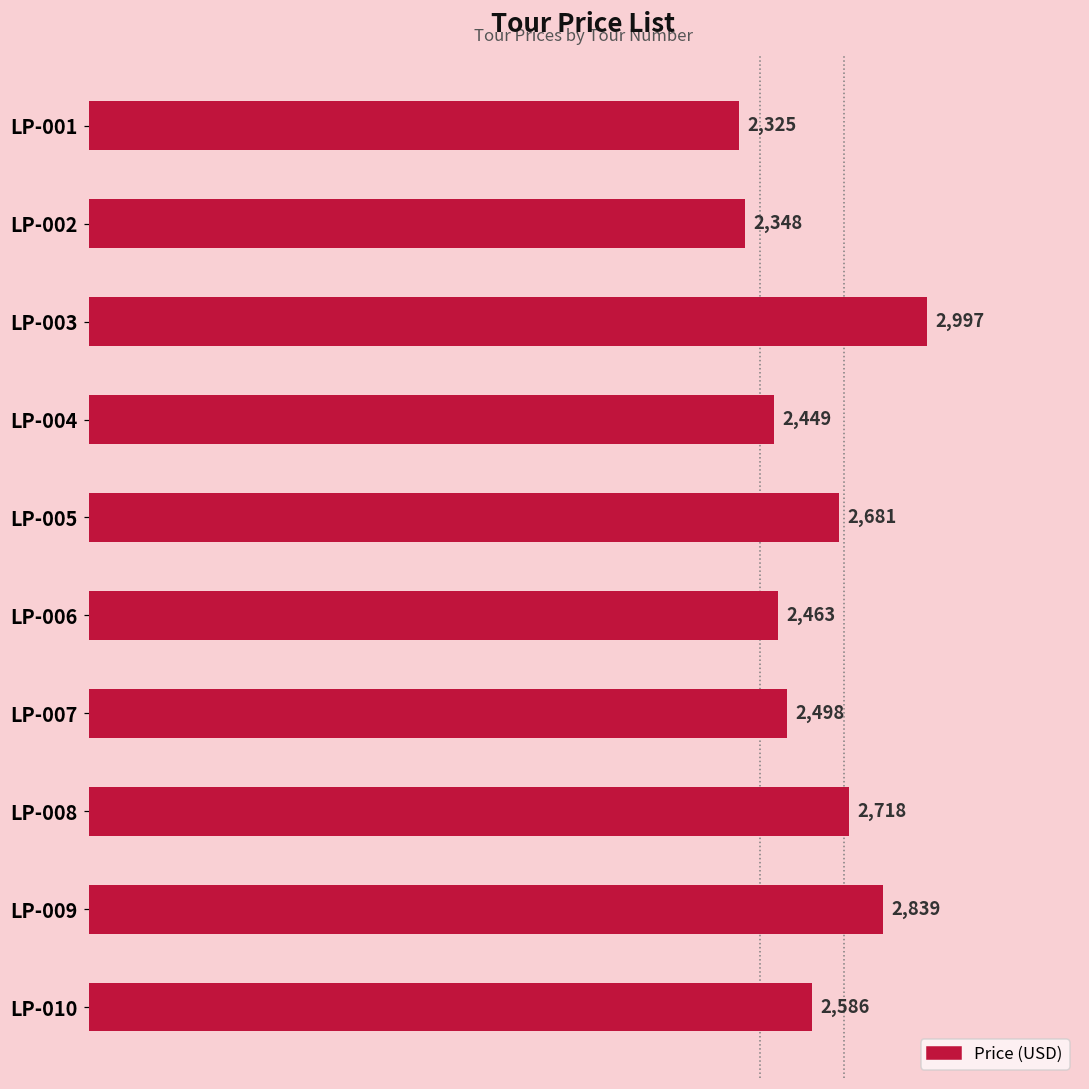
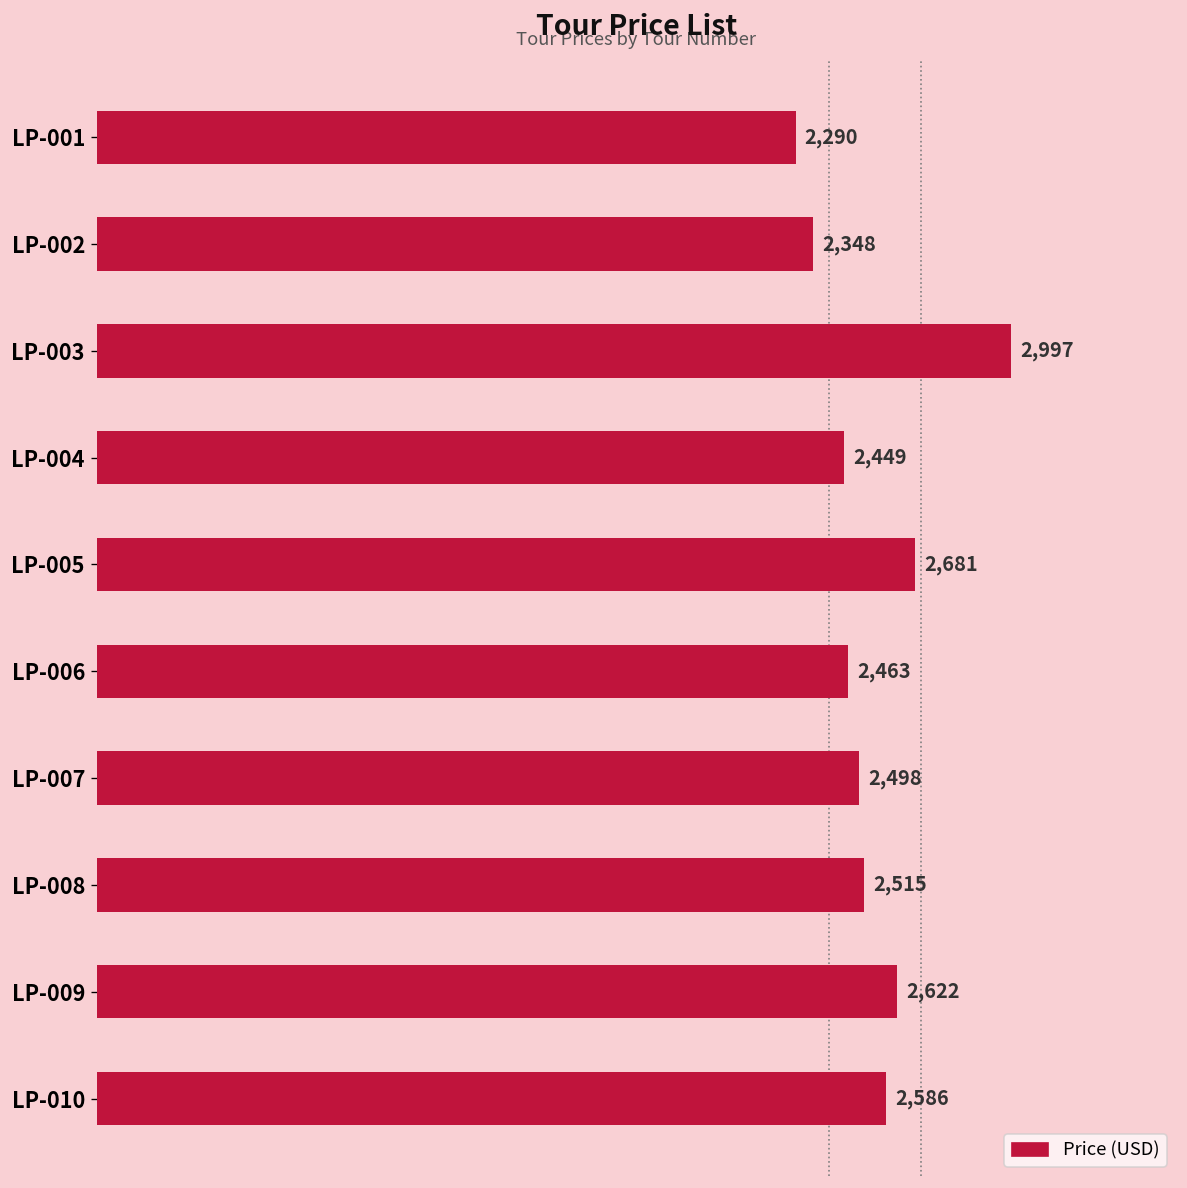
  {
-   "LP-001": "2,325",
+   "LP-001": "2,290",
    "LP-002": "2,348",
    "LP-003": "2,997",
    "LP-004": "2,449",
    "LP-005": "2,681",
    "LP-006": "2,463",
    "LP-007": "2,498",
-   "LP-008": "2,718",
-   "LP-009": "2,839",
+   "LP-008": "2,515",
+   "LP-009": "2,622",
    "LP-010": "2,586"
  }
